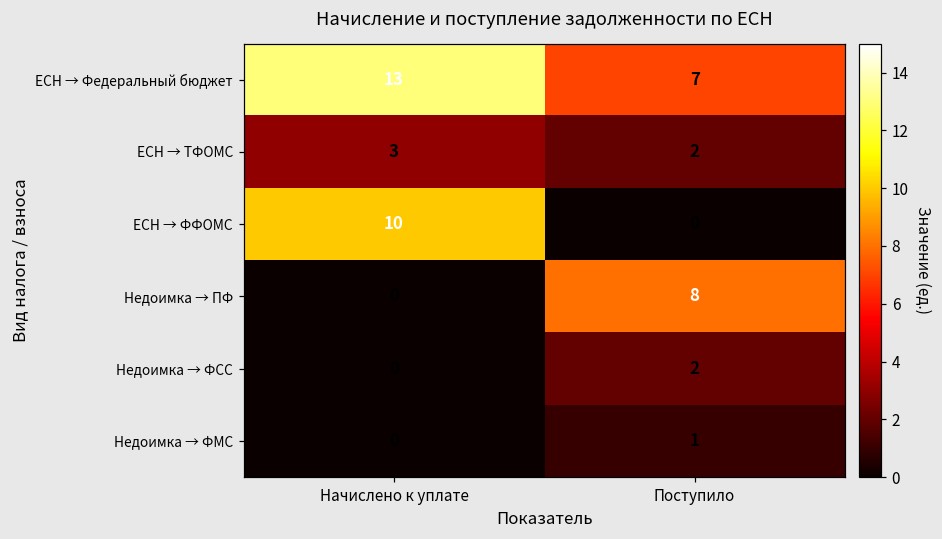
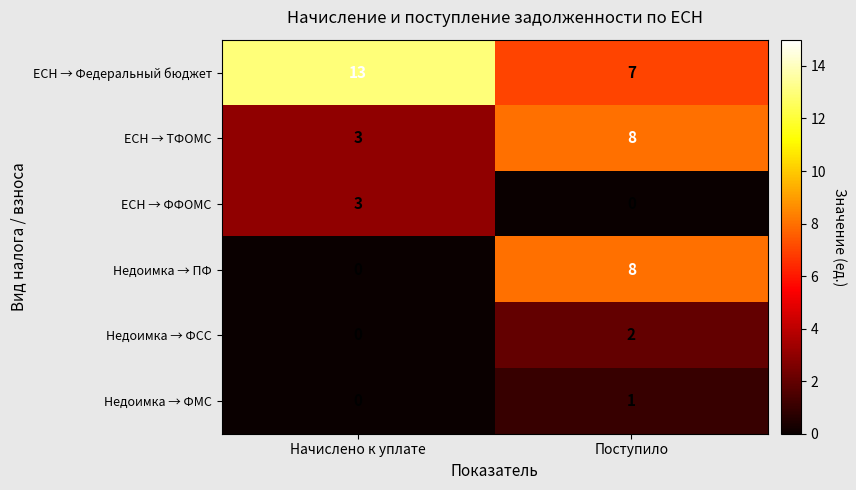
  {
    "ЕСН → Федеральный бюджет": {
      "Начислено к уплате": 13,
      "Поступило": 7
    },
    "ЕСН → ТФОМС": {
      "Начислено к уплате": 3,
-     "Поступило": 2
+     "Поступило": 8
    },
    "ЕСН → ФФОМС": {
-     "Начислено к уплате": 10
+     "Начислено к уплате": 3
    },
    "Недоимка → ПФ": {
      "Поступило": 8
    },
    "Недоимка → ФСС": {
      "Поступило": 2
    },
    "Недоимка → ФМС": {
      "Поступило": 1
    }
  }
